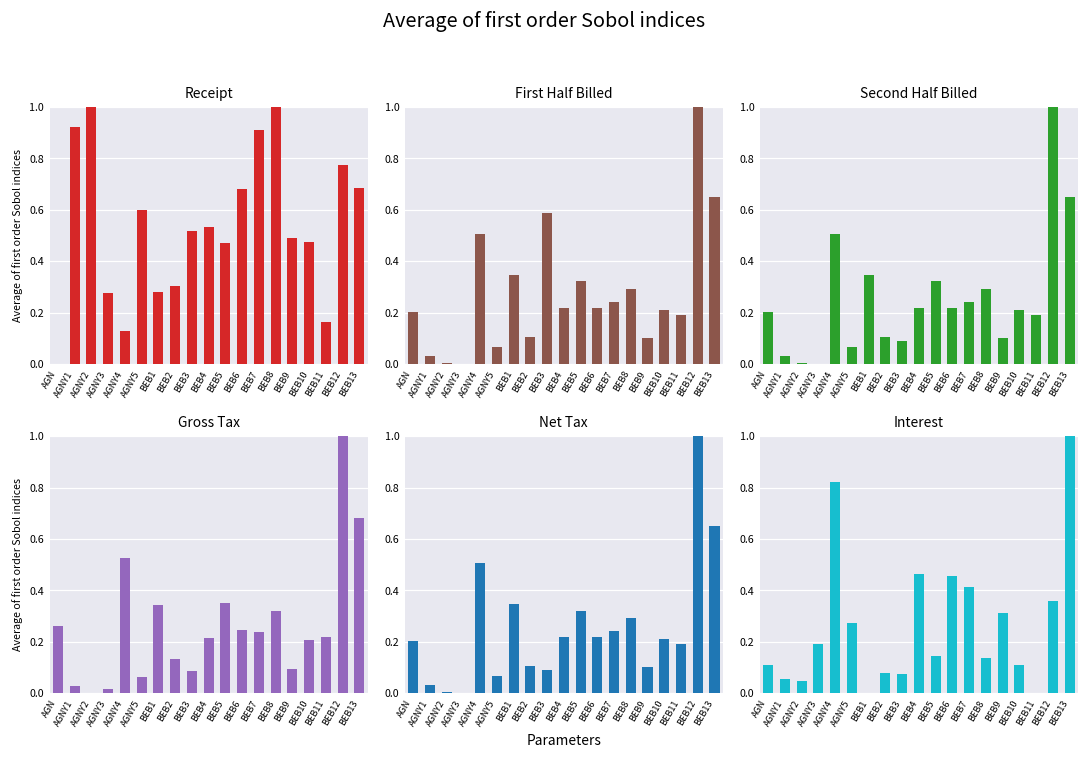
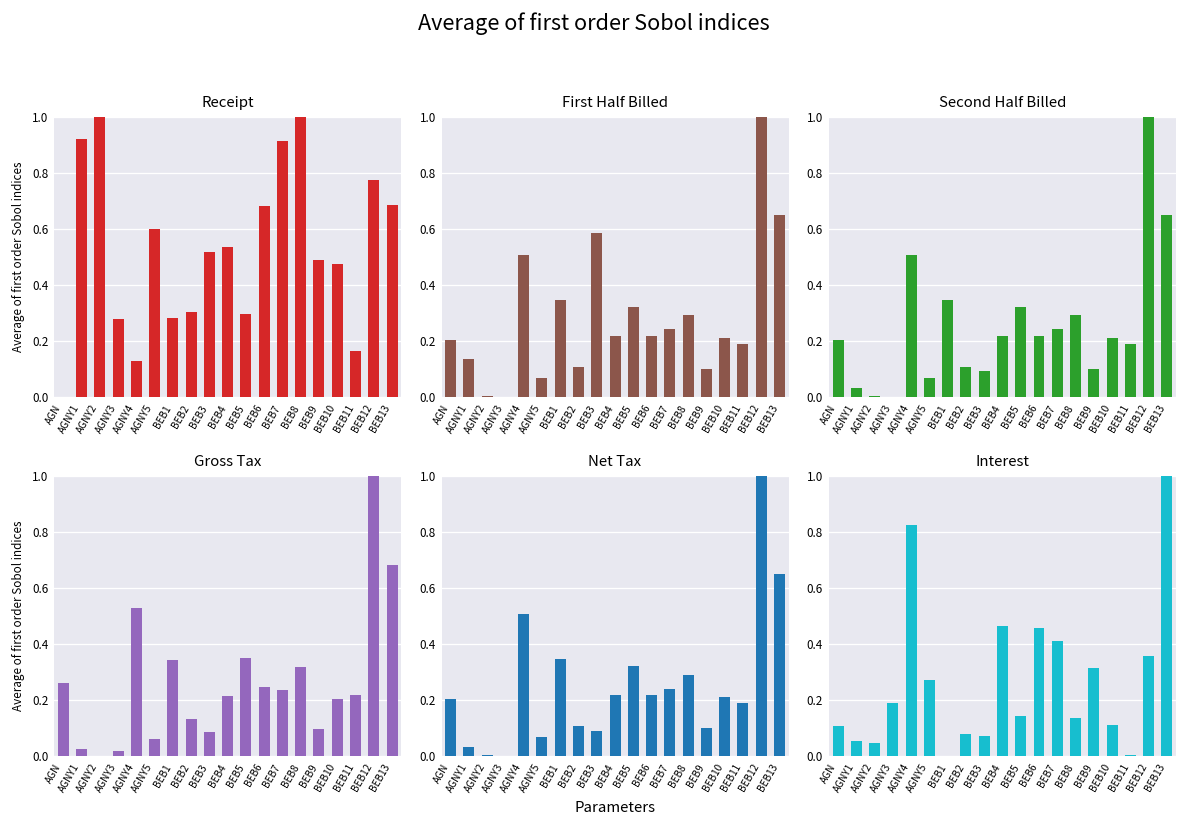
  {
    "Receipt": {
      "AGN": 0.00,
      "AGNY1": 0.92,
      "AGNY2": 1.00,
      "AGNY3": 0.28,
      "AGNY4": 0.13,
      "AGNY5": 0.60,
      "BEB1": 0.28,
      "BEB2": 0.30,
      "BEB3": 0.52,
      "BEB4": 0.53,
-     "BEB5": 0.47,
+     "BEB5": 0.30,
      "BEB6": 0.68,
      "BEB7": 0.91,
      "BEB8": 1.00,
      "BEB9": 0.49,
      "BEB10": 0.47,
      "BEB11": 0.16,
      "BEB12": 0.77,
      "BEB13": 0.69
    },
    "First Half Billed": {
      "AGN": 0.20,
-     "AGNY1": 0.03,
+     "AGNY1": 0.13,
      "AGNY3": 0.00,
      "AGNY4": 0.51,
      "AGNY5": 0.07,
      "BEB1": 0.35,
      "BEB2": 0.11,
      "BEB3": 0.59,
      "BEB4": 0.22,
      "BEB5": 0.32,
      "BEB6": 0.22,
      "BEB7": 0.24,
      "BEB8": 0.29,
      "BEB9": 0.10,
      "BEB10": 0.21,
      "BEB11": 0.19,
      "BEB12": 1.00,
      "BEB13": 0.65
    },
    "Second Half Billed": {
      "AGN": 0.20,
      "AGNY1": 0.03,
      "AGNY3": 0.00,
      "AGNY4": 0.51,
      "AGNY5": 0.07,
      "BEB1": 0.35,
      "BEB2": 0.11,
      "BEB3": 0.09,
      "BEB4": 0.22,
      "BEB5": 0.32,
      "BEB6": 0.22,
      "BEB7": 0.24,
      "BEB8": 0.29,
      "BEB9": 0.10,
      "BEB10": 0.21,
      "BEB11": 0.19,
      "BEB12": 1.00,
      "BEB13": 0.65
    },
    "Gross Tax": {
      "AGN": 0.26,
      "AGNY1": 0.03,
      "AGNY2": 0.00,
      "AGNY3": 0.02,
      "AGNY4": 0.53,
      "AGNY5": 0.06,
      "BEB1": 0.34,
      "BEB2": 0.13,
      "BEB3": 0.09,
      "BEB4": 0.21,
      "BEB5": 0.35,
      "BEB6": 0.25,
      "BEB7": 0.24,
      "BEB8": 0.32,
      "BEB9": 0.10,
      "BEB10": 0.21,
      "BEB11": 0.22,
      "BEB12": 1.00,
      "BEB13": 0.68
    },
    "Net Tax": {
      "AGN": 0.20,
      "AGNY1": 0.03,
      "AGNY3": 0.00,
      "AGNY4": 0.51,
      "AGNY5": 0.07,
      "BEB1": 0.35,
      "BEB2": 0.11,
      "BEB3": 0.09,
      "BEB4": 0.22,
      "BEB5": 0.32,
      "BEB6": 0.22,
      "BEB7": 0.24,
      "BEB8": 0.29,
      "BEB9": 0.10,
      "BEB10": 0.21,
      "BEB11": 0.19,
      "BEB12": 1.00,
      "BEB13": 0.65
    },
    "Interest": {
      "AGN": 0.11,
      "AGNY1": 0.05,
      "AGNY2": 0.05,
      "AGNY3": 0.19,
      "AGNY4": 0.82,
      "AGNY5": 0.27,
      "BEB1": 0.00,
      "BEB2": 0.08,
      "BEB3": 0.07,
      "BEB4": 0.46,
      "BEB5": 0.14,
      "BEB6": 0.46,
      "BEB7": 0.41,
      "BEB8": 0.14,
      "BEB9": 0.31,
      "BEB10": 0.11,
      "BEB12": 0.36,
      "BEB13": 1.00
    }
  }
